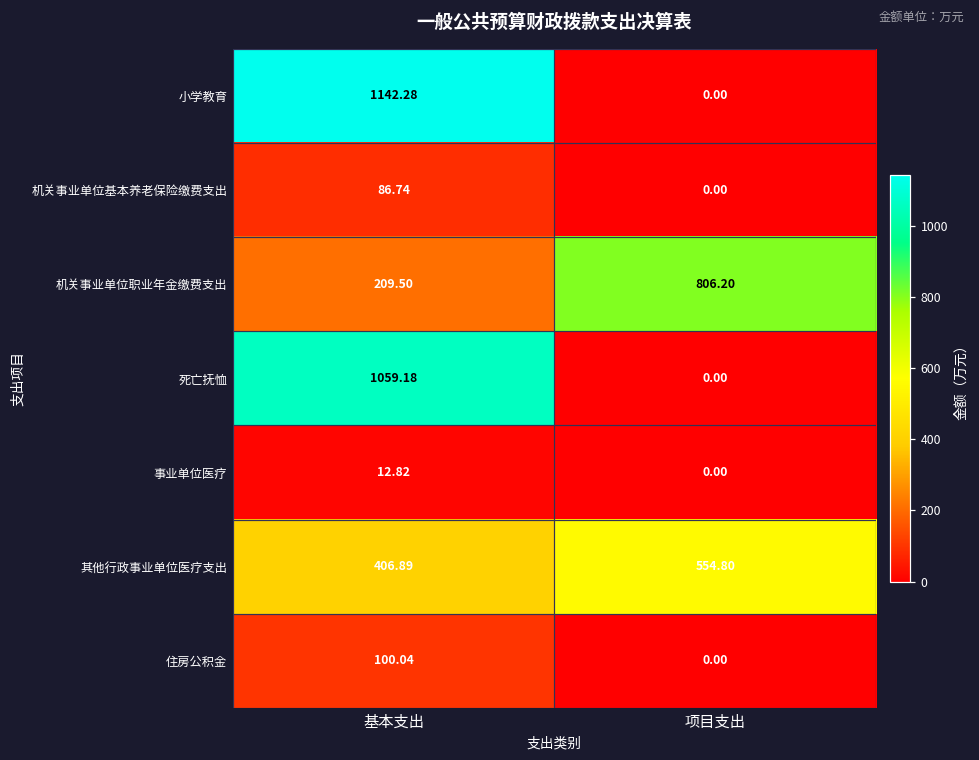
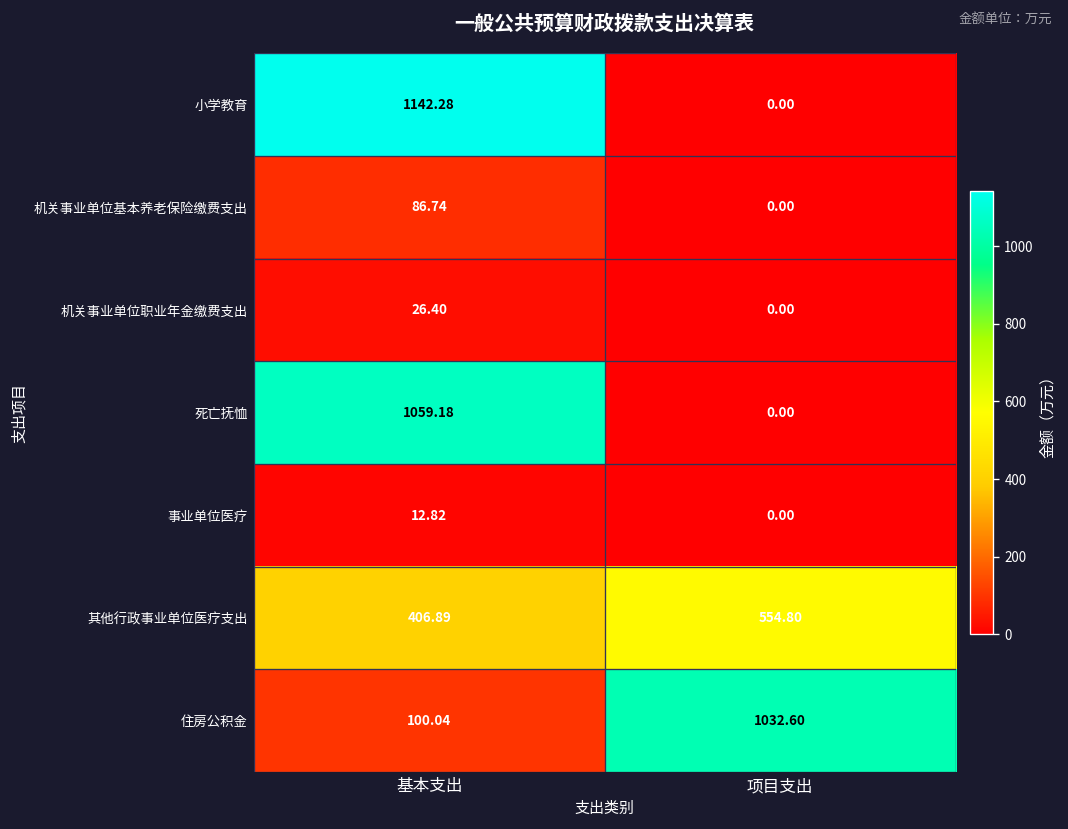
  {
    "小学教育": {
      "基本支出": 1142.28,
      "项目支出": 0.00
    },
    "机关事业单位基本养老保险缴费支出": {
      "基本支出": 86.74,
      "项目支出": 0.00
    },
    "机关事业单位职业年金缴费支出": {
-     "基本支出": 209.50,
-     "项目支出": 806.20
+     "基本支出": 26.40,
+     "项目支出": 0.00
    },
    "死亡抚恤": {
      "基本支出": 1059.18,
      "项目支出": 0.00
    },
    "事业单位医疗": {
      "基本支出": 12.82,
      "项目支出": 0.00
    },
    "其他行政事业单位医疗支出": {
      "基本支出": 406.89,
      "项目支出": 554.80
    },
    "住房公积金": {
      "基本支出": 100.04,
-     "项目支出": 0.00
+     "项目支出": 1032.60
    }
  }
